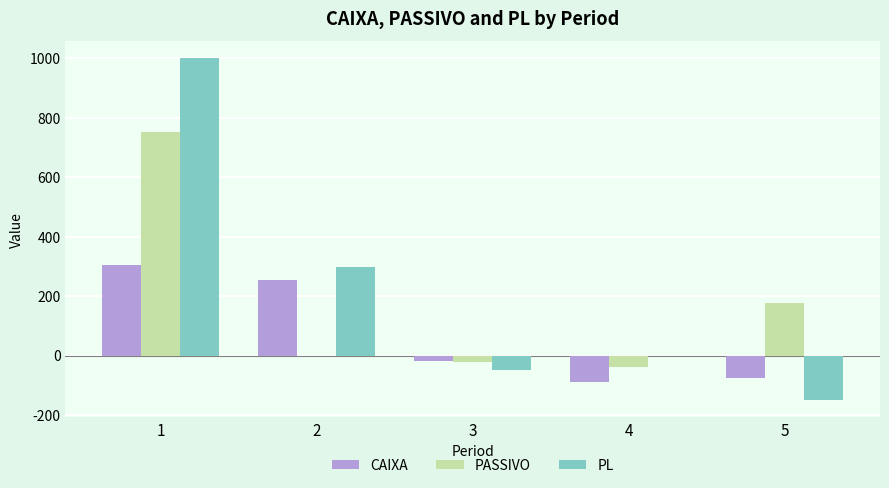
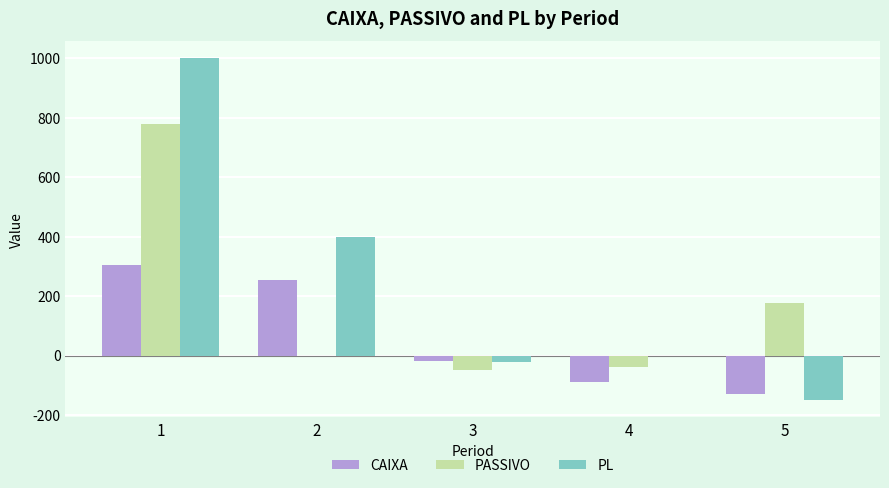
  {
    "CAIXA": {
      "1": 310,
      "2": 250,
      "3": -20,
      "4": -90,
-     "5": -70
+     "5": -130
    },
    "PASSIVO": {
-     "1": 750,
+     "1": 780,
      "2": 0,
-     "3": -20,
+     "3": -50,
      "4": -40,
      "5": 180
    },
    "PL": {
      "1": 1000,
-     "2": 300,
-     "3": -50,
+     "2": 400,
+     "3": -20,
      "4": 0,
      "5": -150
    }
  }
